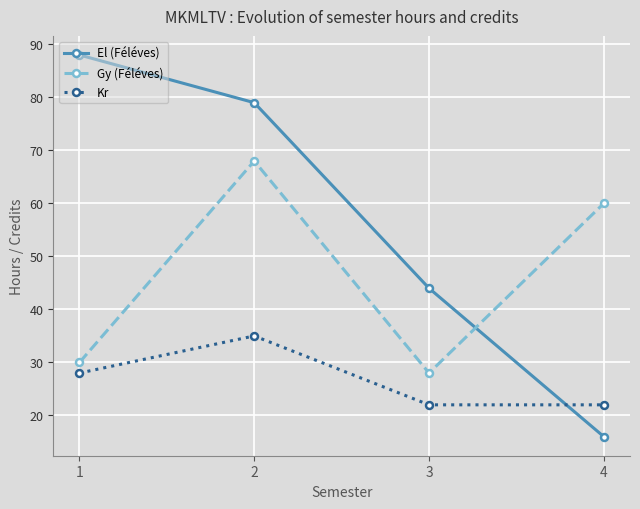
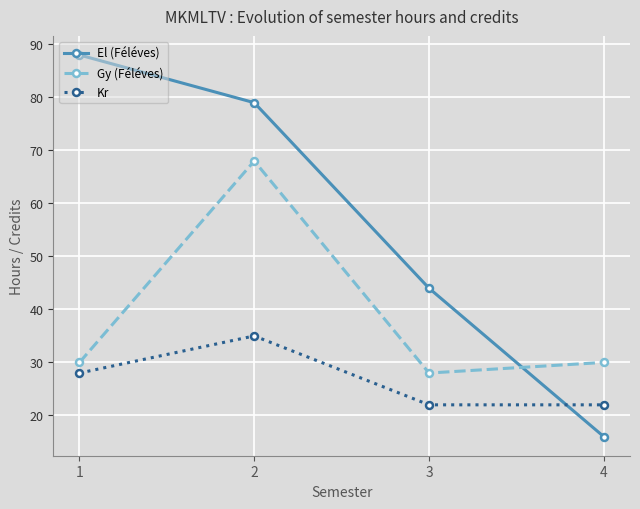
  {
    "El (Féléves)": {
      "2": 79,
      "3": 44,
      "4": 16
    },
    "Gy (Féléves)": {
      "1": 30,
      "2": 68,
      "3": 28,
-     "4": 60
+     "4": 30
    },
    "Kr": {
      "1": 28,
      "2": 35,
      "3": 22,
      "4": 22
    }
  }
